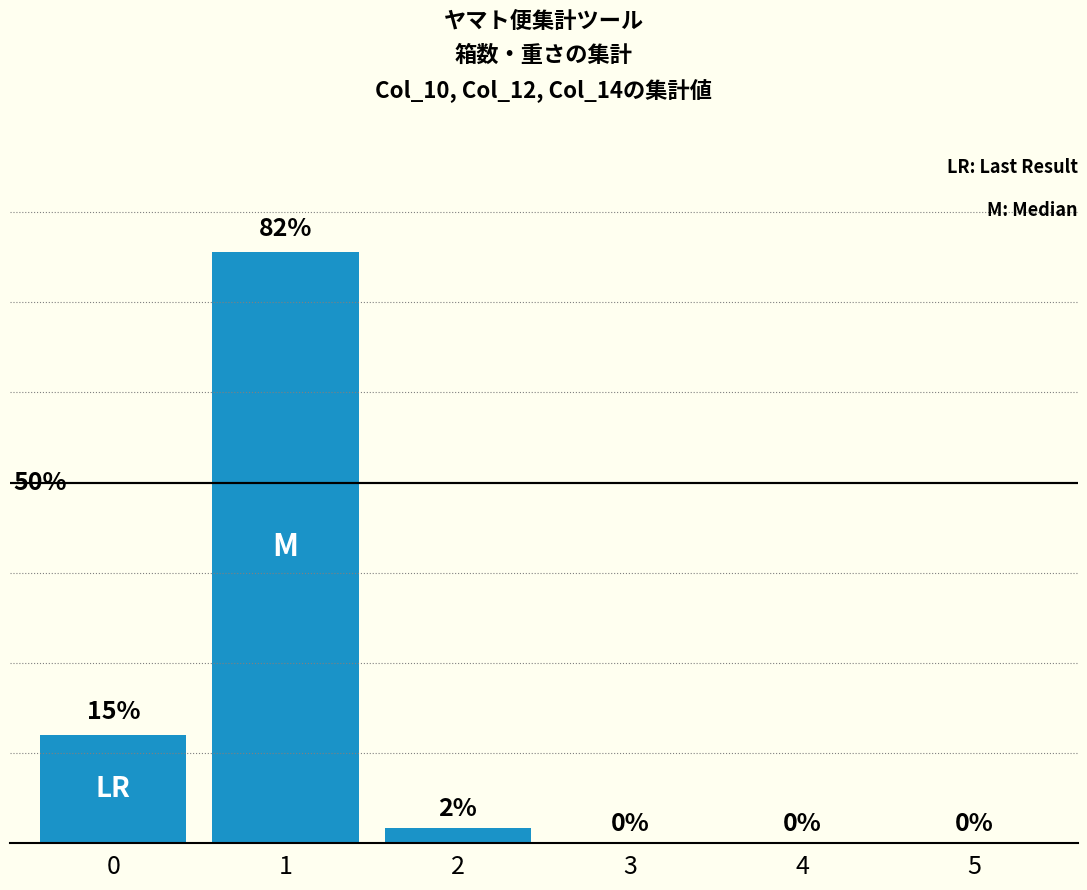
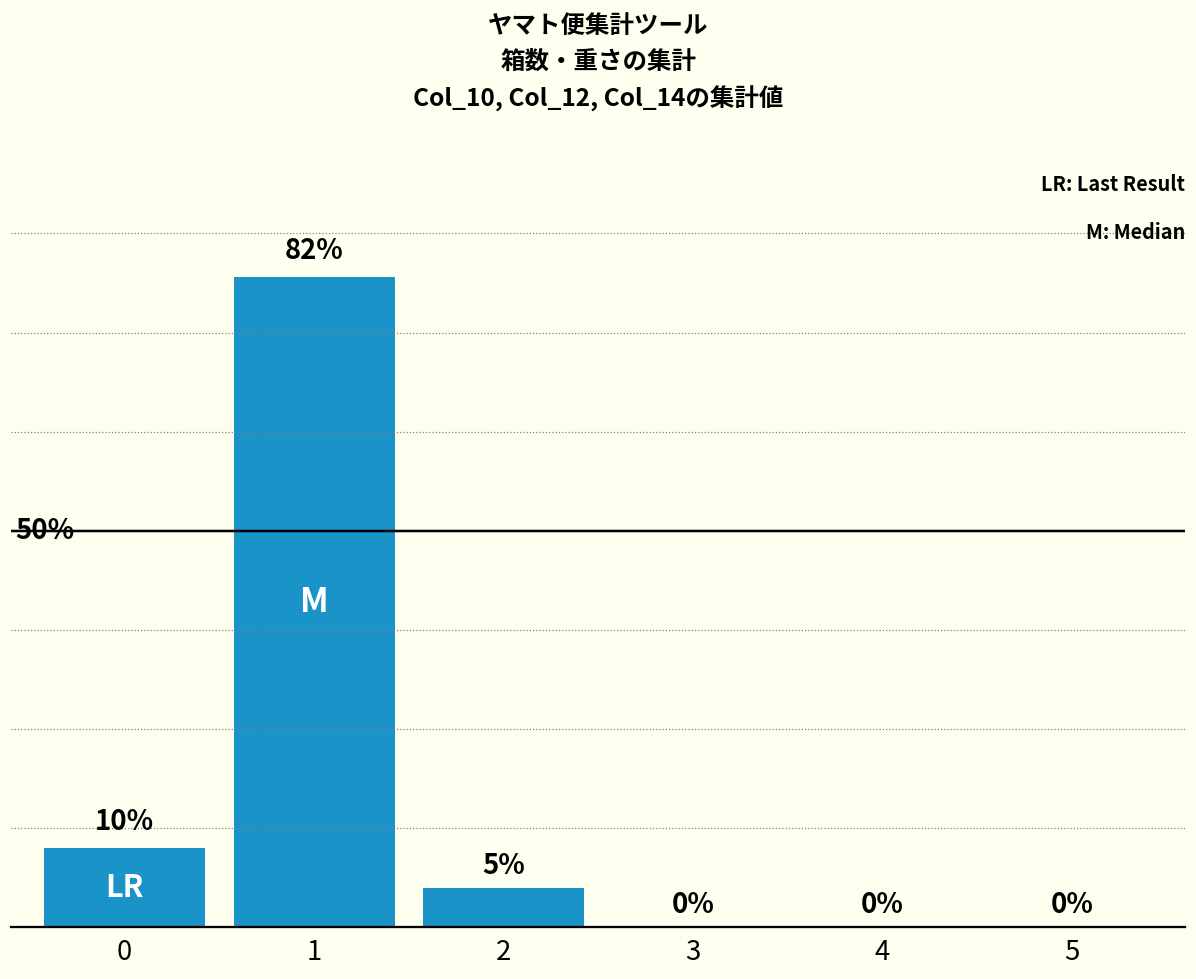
  {
-   "0": "15%",
+   "0": "10%",
    "1": "82%",
-   "2": "2%",
+   "2": "5%",
    "3": "0%",
    "4": "0%",
    "5": "0%"
  }
